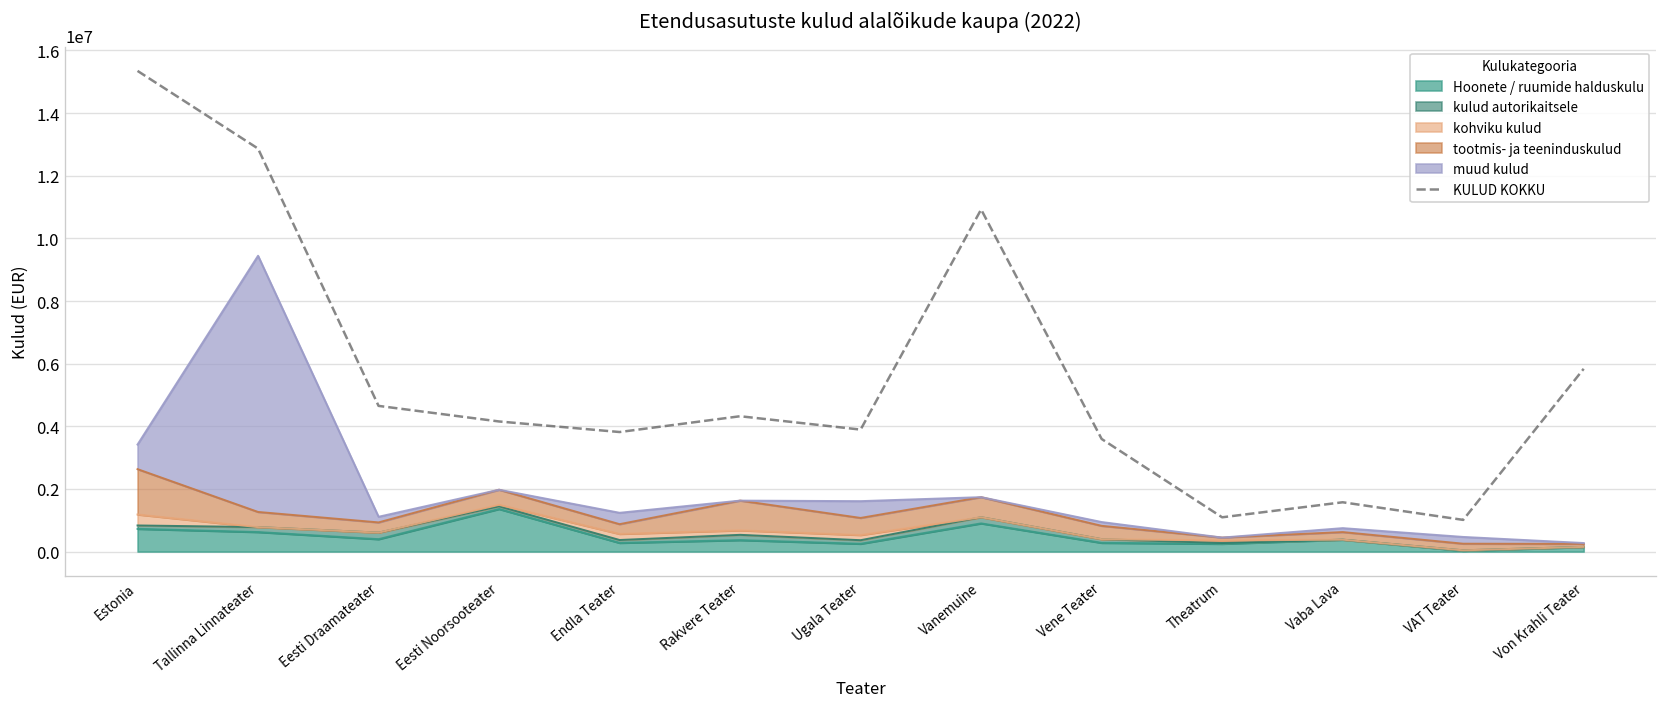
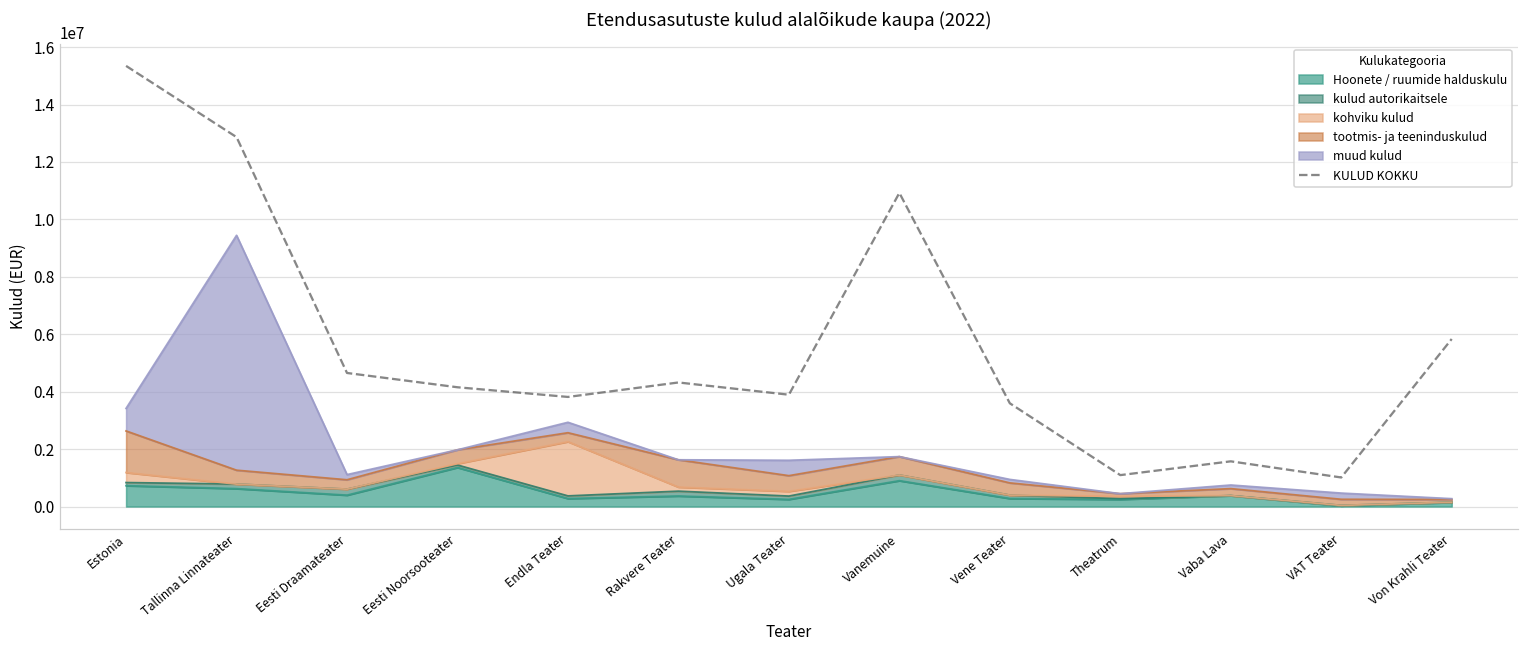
  {
    "kohviku kulud": {
      "Estonia": 400000,
-     "Endla Teater": 200000,
+     "Endla Teater": 1900000,
      "Rakvere Teater": 100000,
      "Ugala Teater": 200000
    },
    "tootmis- ja teeninduskulud": {
      "Estonia": 1400000,
      "Tallinna Linnateater": 500000,
      "Eesti Draamateater": 300000,
      "Endla Teater": 300000,
      "Ugala Teater": 500000,
      "Vene Teater": 400000,
      "Vaba Lava": 200000,
      "VAT Teater": 200000
    },
    "muud kulud": {
      "Estonia": 800000,
      "Tallinna Linnateater": 8200000,
      "Eesti Draamateater": 200000,
      "Endla Teater": 400000,
      "Ugala Teater": 500000,
      "Vene Teater": 100000,
      "Vaba Lava": 100000,
      "VAT Teater": 200000
    },
    "KULUD KOKKU": {
      "Estonia": 15300000,
      "Tallinna Linnateater": 12900000,
      "Eesti Draamateater": 4700000,
      "Eesti Noorsooteater": 4200000,
      "Endla Teater": 3800000,
      "Rakvere Teater": 4300000,
      "Ugala Teater": 3900000,
      "Vanemuine": 10900000,
      "Vene Teater": 3600000,
      "Theatrum": 1100000,
      "Vaba Lava": 1600000,
      "VAT Teater": 1000000,
      "Von Krahli Teater": 5800000
    }
  }
